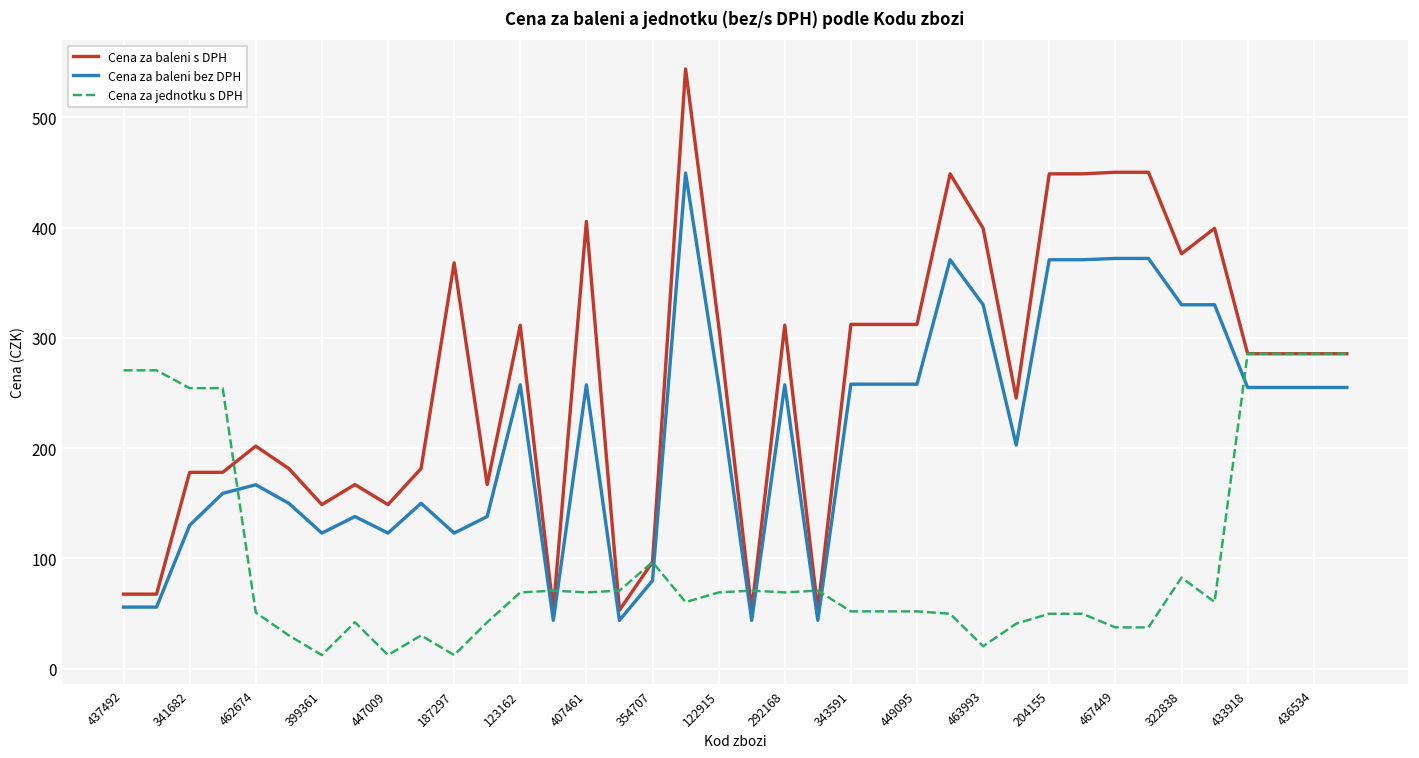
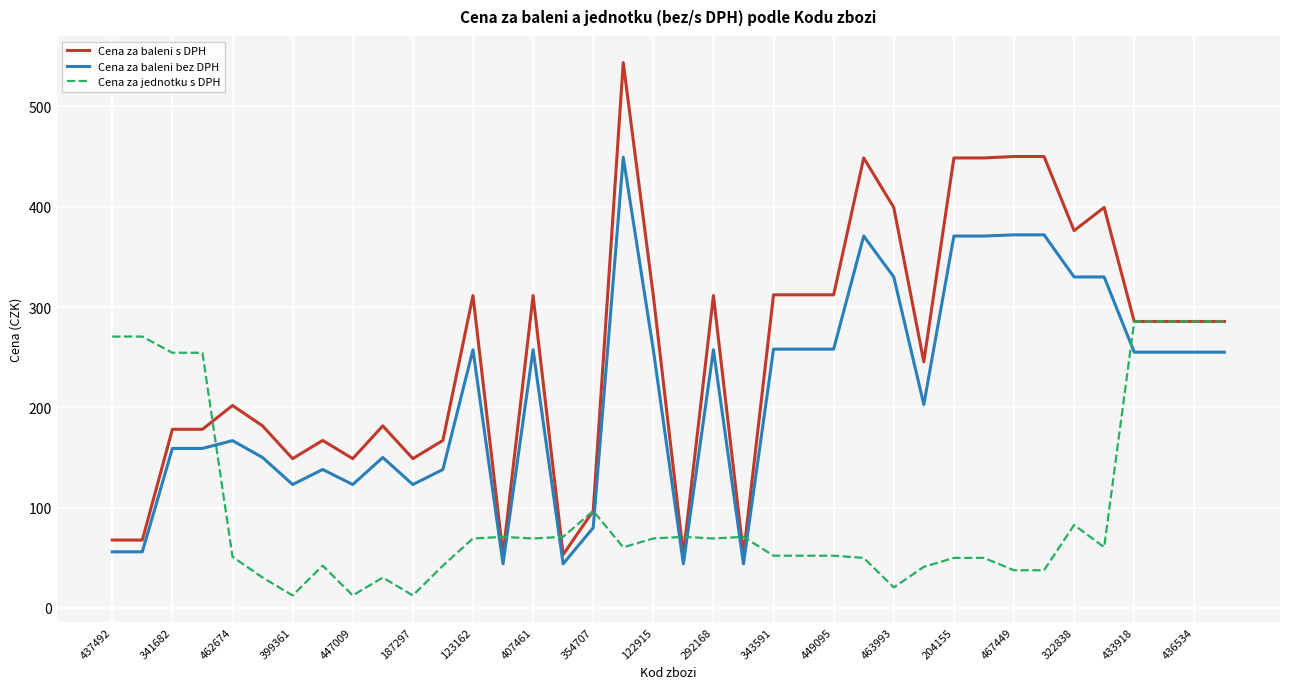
  {
    "Cena za baleni s DPH": {
      "437492": 68,
      "341682": 178,
      "462674": 202,
      "399361": 149,
      "447009": 149,
-     "187297": 368,
+     "187297": 149,
      "123162": 311,
-     "407461": 405,
+     "407461": 311,
      "122915": 311,
      "292168": 311,
      "343591": 312,
      "449095": 312,
      "463993": 399,
      "204155": 449,
      "467449": 450,
      "322838": 376
    },
    "Cena za baleni bez DPH": {
      "437492": 56,
-     "341682": 130,
+     "341682": 159,
      "462674": 167,
      "399361": 123,
      "447009": 123,
      "187297": 123,
      "123162": 257,
      "407461": 257,
      "354707": 80,
      "122915": 257,
      "292168": 257,
      "343591": 258,
      "449095": 258,
      "463993": 330,
      "204155": 371,
      "467449": 372,
      "322838": 330,
      "433918": 255,
      "436534": 255
    },
    "Cena za jednotku s DPH": {
      "437492": 271,
      "341682": 254,
      "462674": 51,
      "399361": 12,
      "447009": 12,
      "187297": 12,
      "123162": 69,
      "407461": 69,
      "122915": 69,
      "292168": 69,
      "343591": 52,
      "449095": 52,
      "463993": 20,
      "204155": 50,
      "467449": 38,
      "322838": 83
    }
  }
